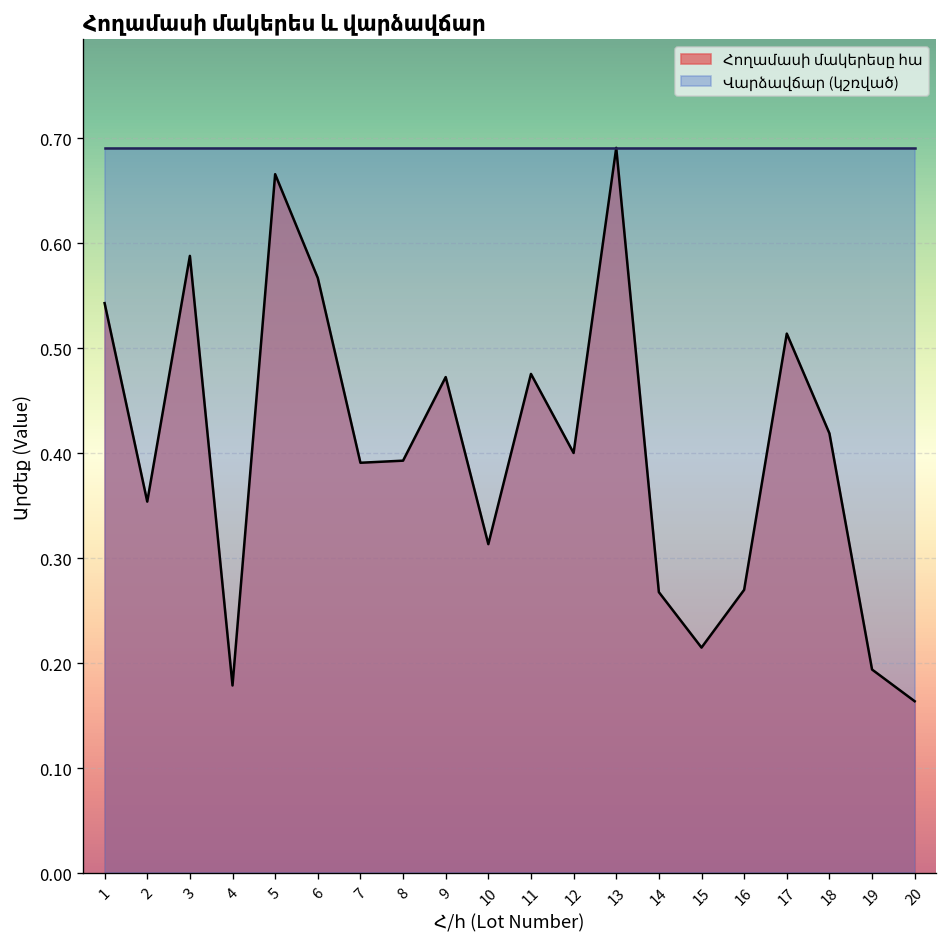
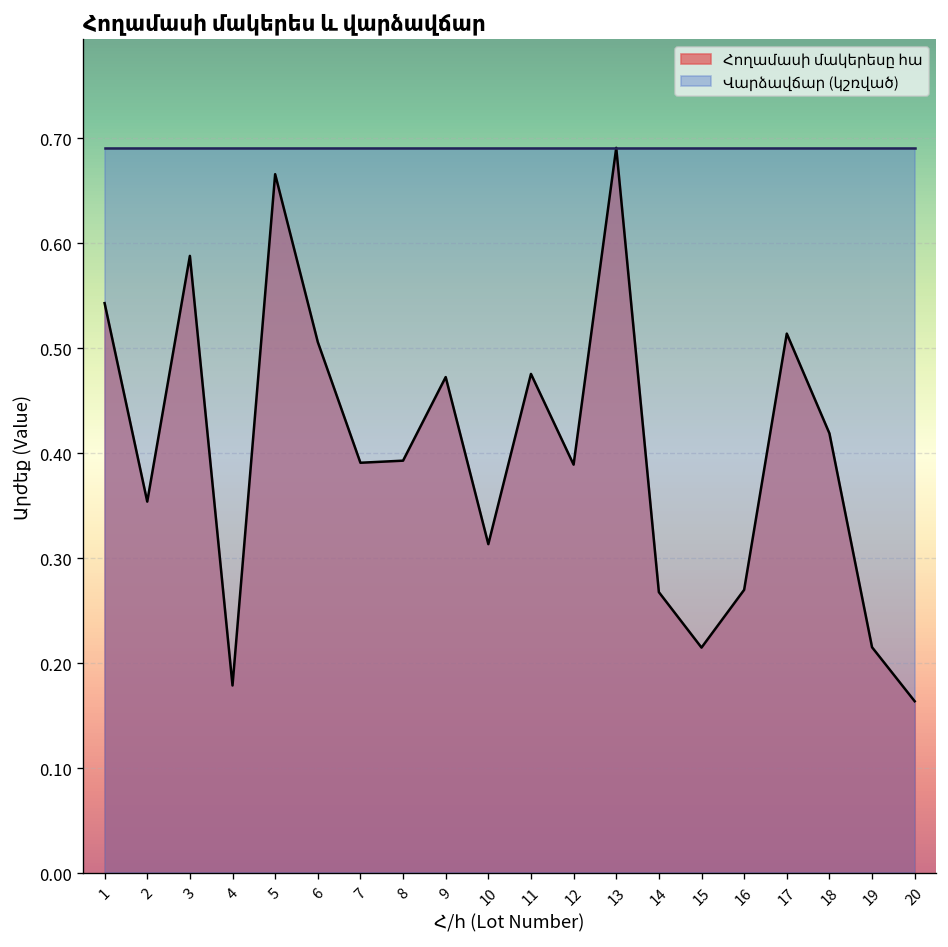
  {
    "Հողամասի մակերեսը հա": {
      "1": 0.54,
      "2": 0.35,
      "3": 0.59,
      "4": 0.18,
      "5": 0.67,
-     "6": 0.57,
+     "6": 0.51,
      "7": 0.39,
      "8": 0.39,
      "9": 0.47,
      "10": 0.31,
      "11": 0.48,
-     "12": 0.40,
+     "12": 0.39,
      "14": 0.27,
      "15": 0.22,
      "16": 0.27,
      "17": 0.51,
      "18": 0.42,
-     "19": 0.19,
+     "19": 0.22,
      "20": 0.16
    },
    "Վարձավճար (կշռված)": {
      "1": 0.69,
      "2": 0.69,
      "3": 0.69,
      "4": 0.69,
      "5": 0.69,
      "6": 0.69,
      "7": 0.69,
      "8": 0.69,
      "9": 0.69,
      "10": 0.69,
      "11": 0.69,
      "12": 0.69,
      "14": 0.69,
      "15": 0.69,
      "16": 0.69,
      "17": 0.69,
      "18": 0.69,
      "19": 0.69,
      "20": 0.69
    }
  }
